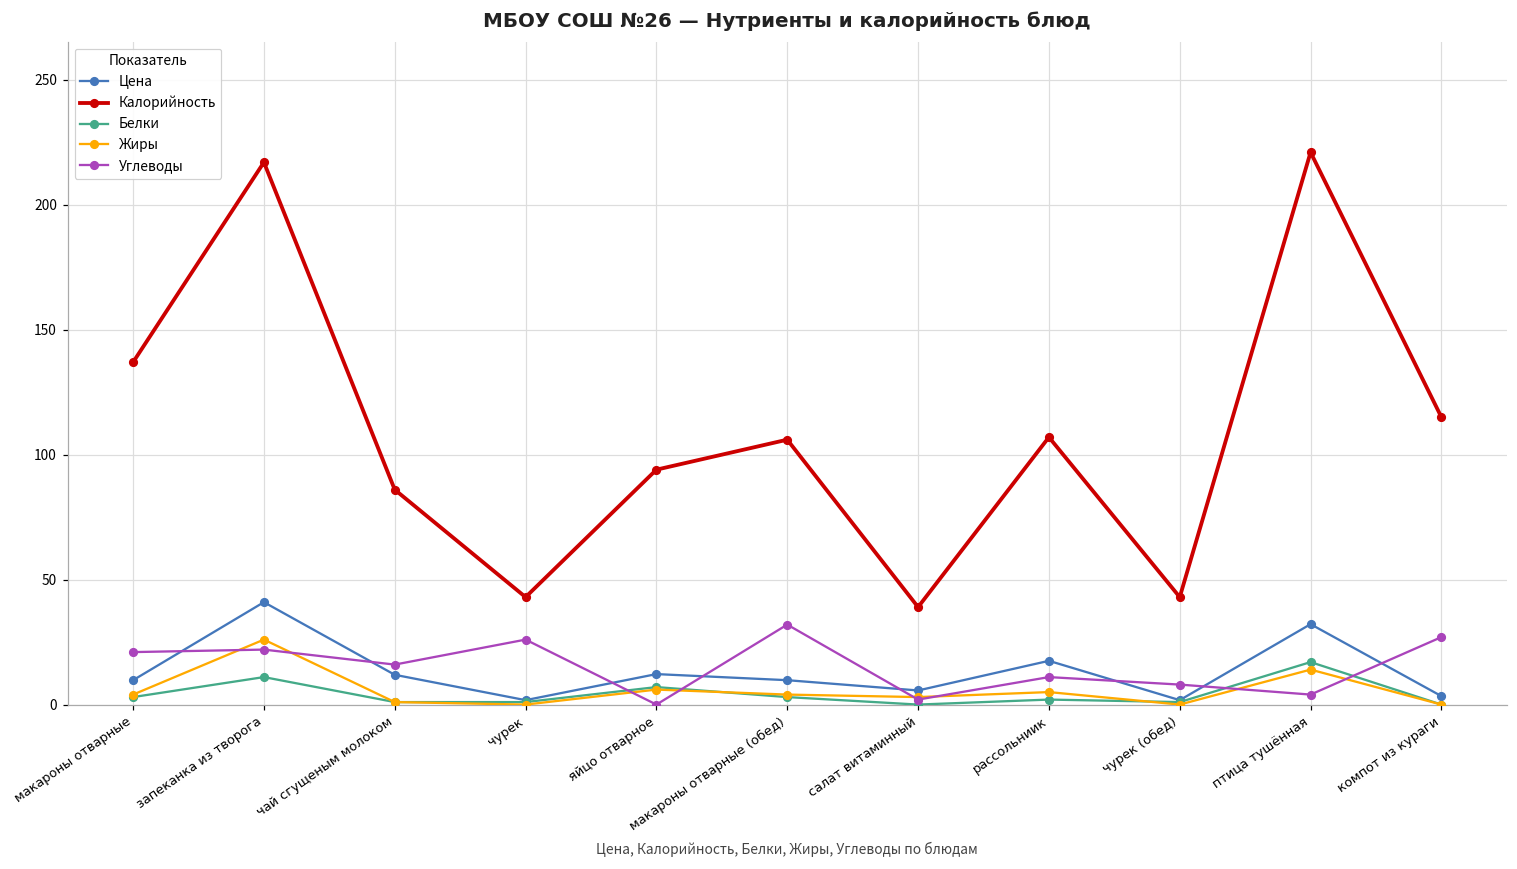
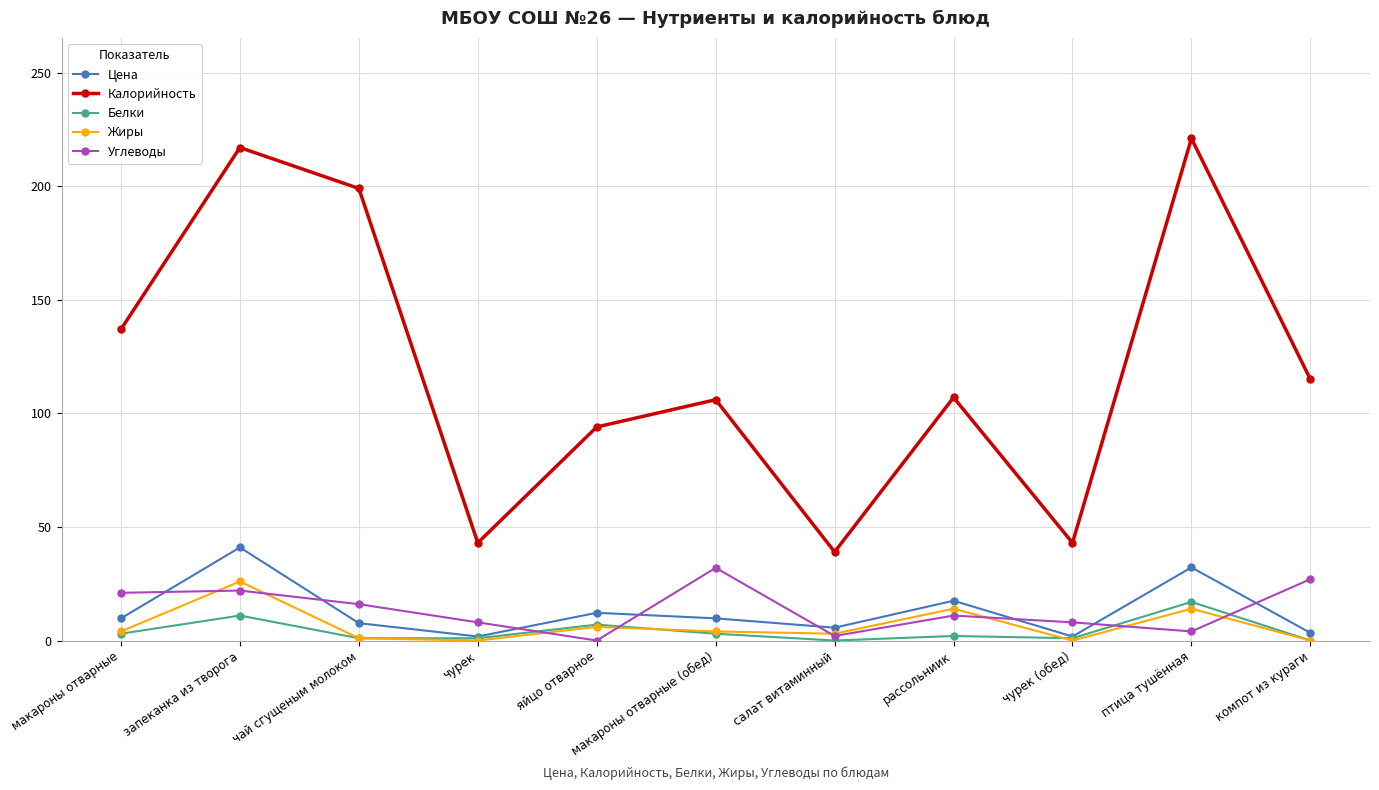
  {
    "Цена": {
      "макароны отварные": 10,
      "запеканка из творога": 41,
-     "чай сгущеным молоком": 12,
+     "чай сгущеным молоком": 8,
      "яйцо отварное": 12,
      "макароны отварные (обед)": 10,
      "салат витаминный": 6,
      "рассольниик": 18,
      "птица тушённая": 32,
      "компот из кураги": 3
    },
    "Калорийность": {
      "макароны отварные": 137,
      "запеканка из творога": 217,
-     "чай сгущеным молоком": 86,
+     "чай сгущеным молоком": 199,
      "чурек": 43,
      "яйцо отварное": 94,
      "макароны отварные (обед)": 106,
      "салат витаминный": 39,
      "рассольниик": 107,
      "чурек (обед)": 43,
      "птица тушённая": 221,
      "компот из кураги": 115
    },
    "Белки": {
      "запеканка из творога": 11,
      "салат витаминный": 0,
      "рассольниик": 2,
      "птица тушённая": 17
    },
    "Жиры": {
      "запеканка из творога": 26,
-     "рассольниик": 5,
+     "рассольниик": 14,
      "птица тушённая": 14
    },
    "Углеводы": {
      "макароны отварные": 21,
      "запеканка из творога": 22,
      "чай сгущеным молоком": 16,
-     "чурек": 26,
+     "чурек": 8,
      "яйцо отварное": 0,
      "макароны отварные (обед)": 32,
      "рассольниик": 11,
      "чурек (обед)": 8,
      "птица тушённая": 4,
      "компот из кураги": 27
    }
  }
